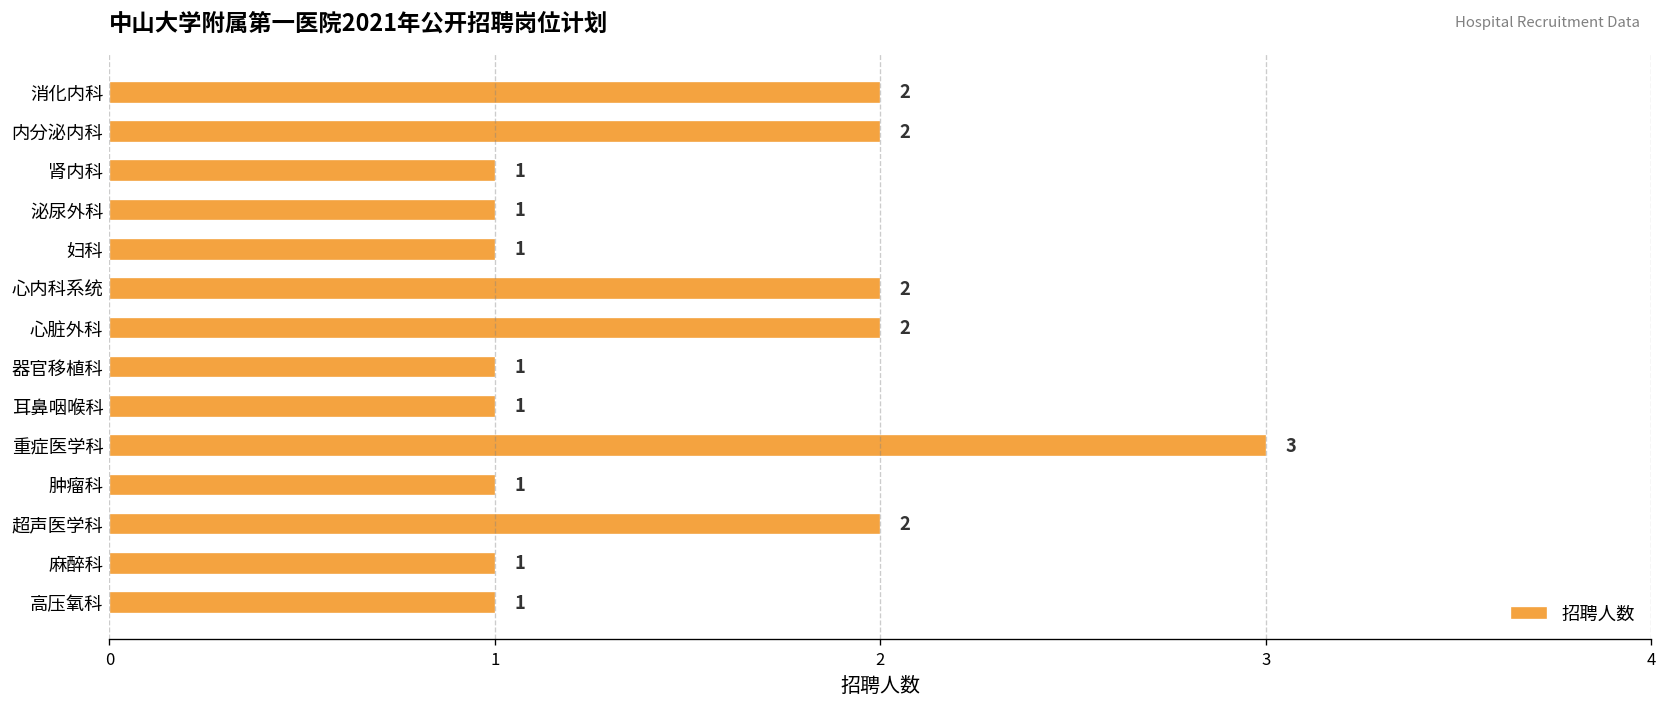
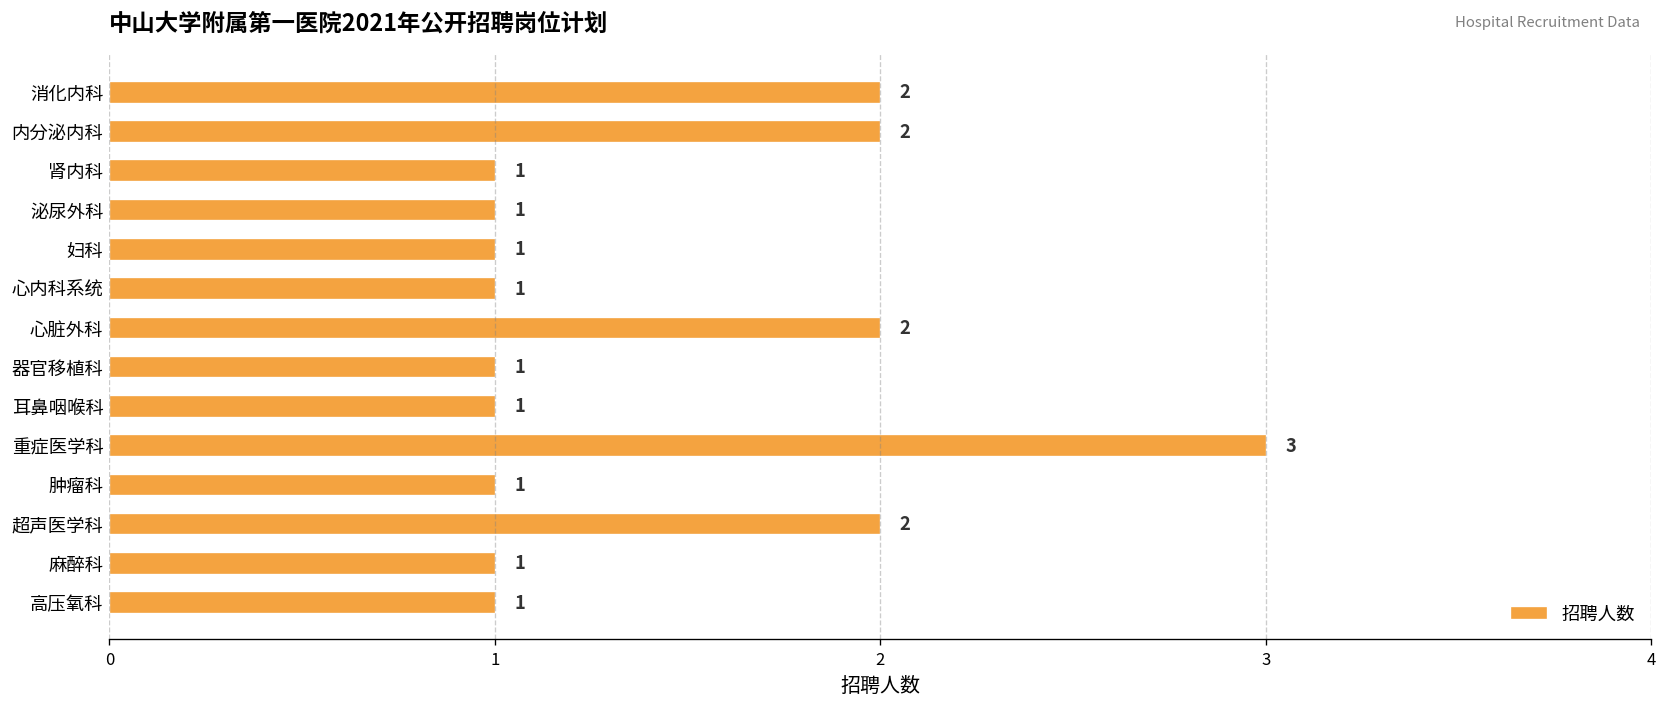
  {
    "消化内科": 2,
    "内分泌内科": 2,
    "肾内科": 1,
    "泌尿外科": 1,
    "妇科": 1,
-   "心内科系统": 2,
+   "心内科系统": 1,
    "心脏外科": 2,
    "器官移植科": 1,
    "耳鼻咽喉科": 1,
    "重症医学科": 3,
    "肿瘤科": 1,
    "超声医学科": 2,
    "麻醉科": 1,
    "高压氧科": 1
  }
